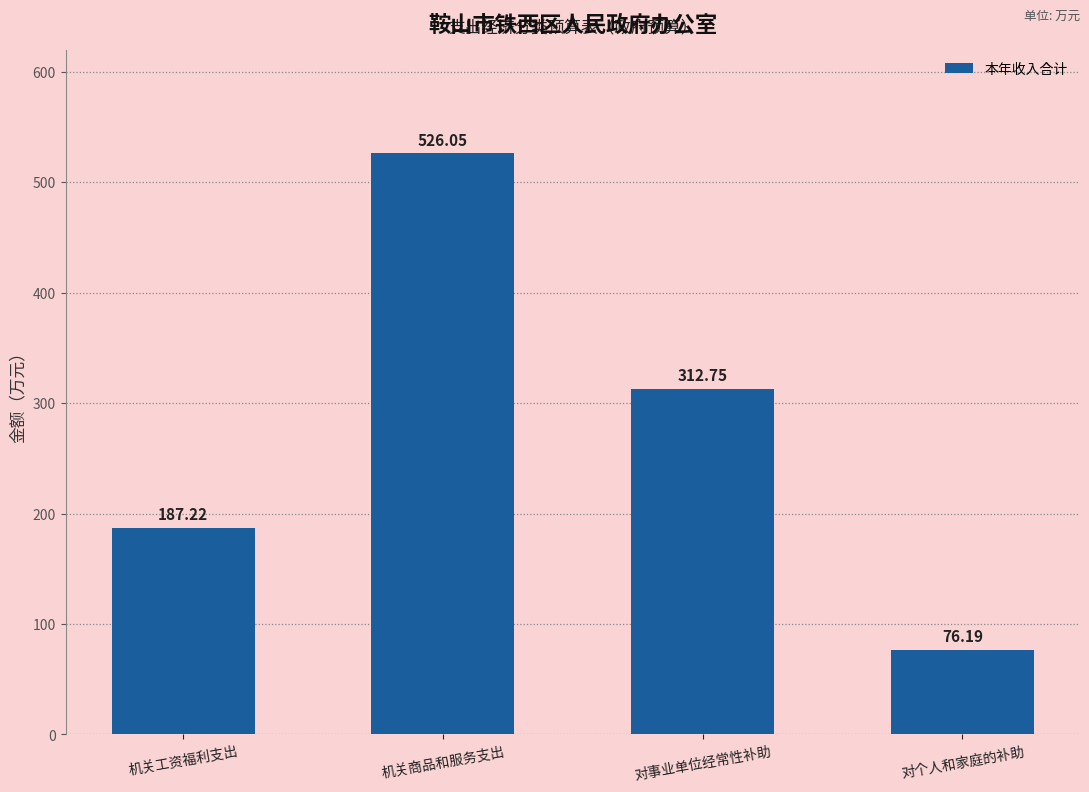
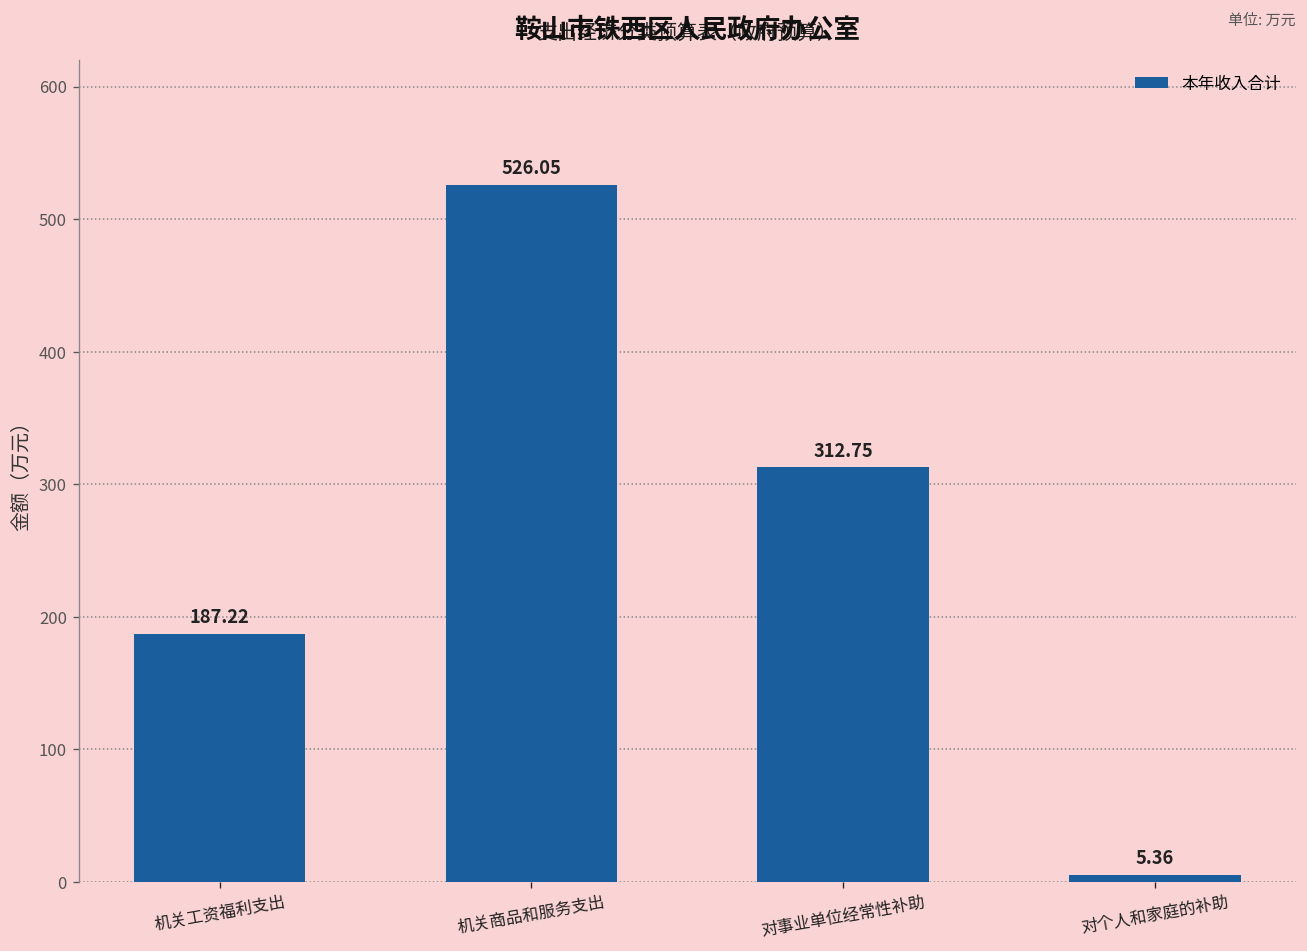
  {
    "机关工资福利支出": 187.22,
    "机关商品和服务支出": 526.05,
    "对事业单位经常性补助": 312.75,
-   "对个人和家庭的补助": 76.19
+   "对个人和家庭的补助": 5.36
  }
